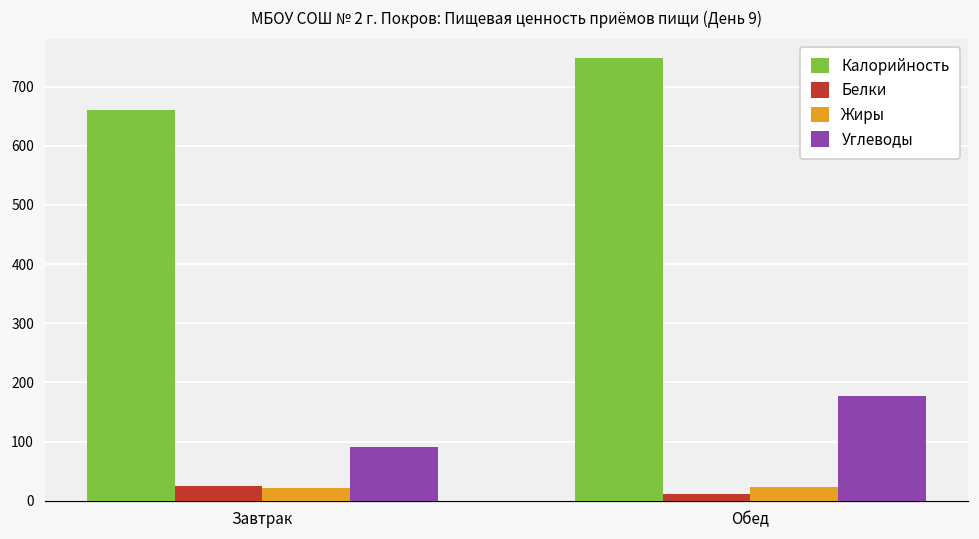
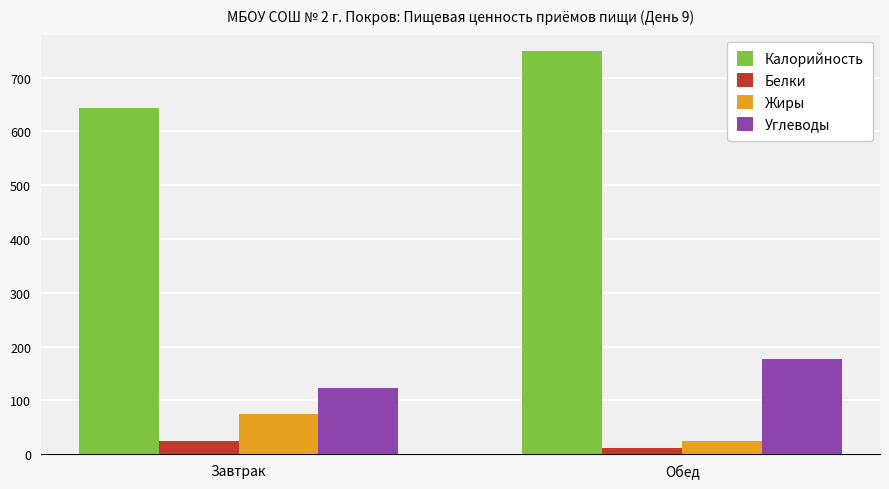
  {
    "Калорийность": {
-     "Завтрак": 660,
+     "Завтрак": 640,
      "Обед": 750
    },
    "Белки": {
      "Завтрак": 20,
      "Обед": 10
    },
    "Жиры": {
-     "Завтрак": 20,
+     "Завтрак": 70,
      "Обед": 20
    },
    "Углеводы": {
-     "Завтрак": 90,
+     "Завтрак": 120,
      "Обед": 180
    }
  }
